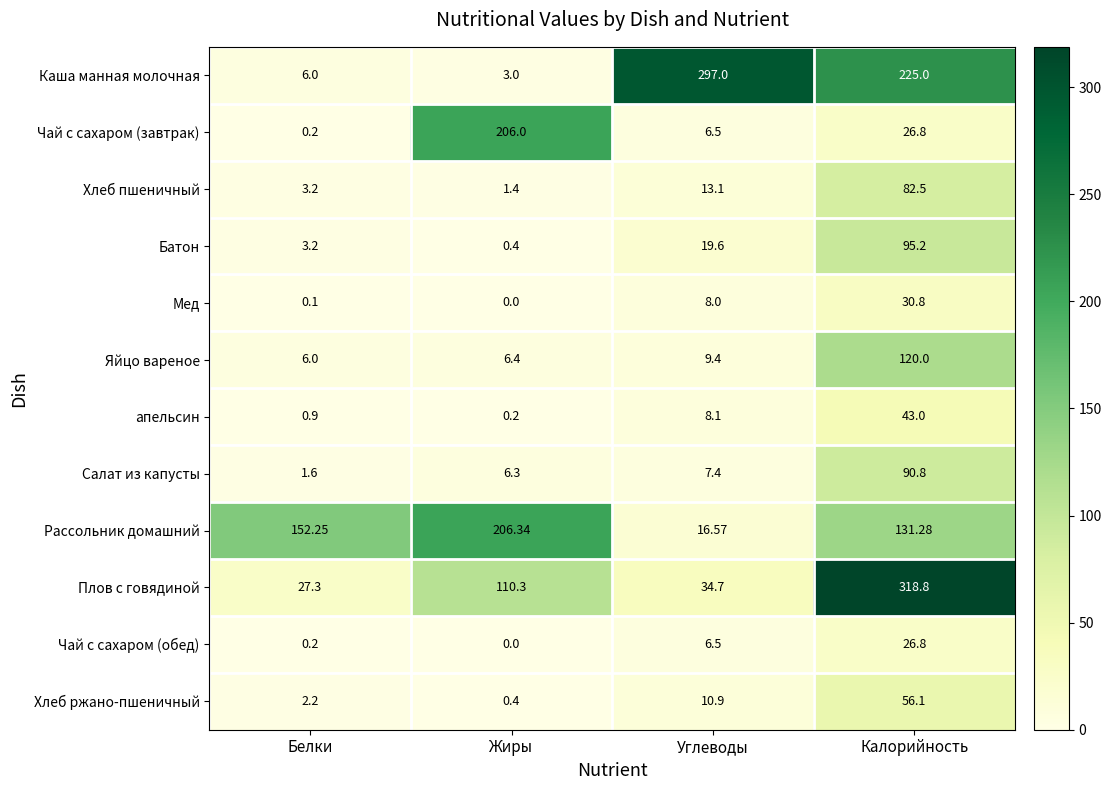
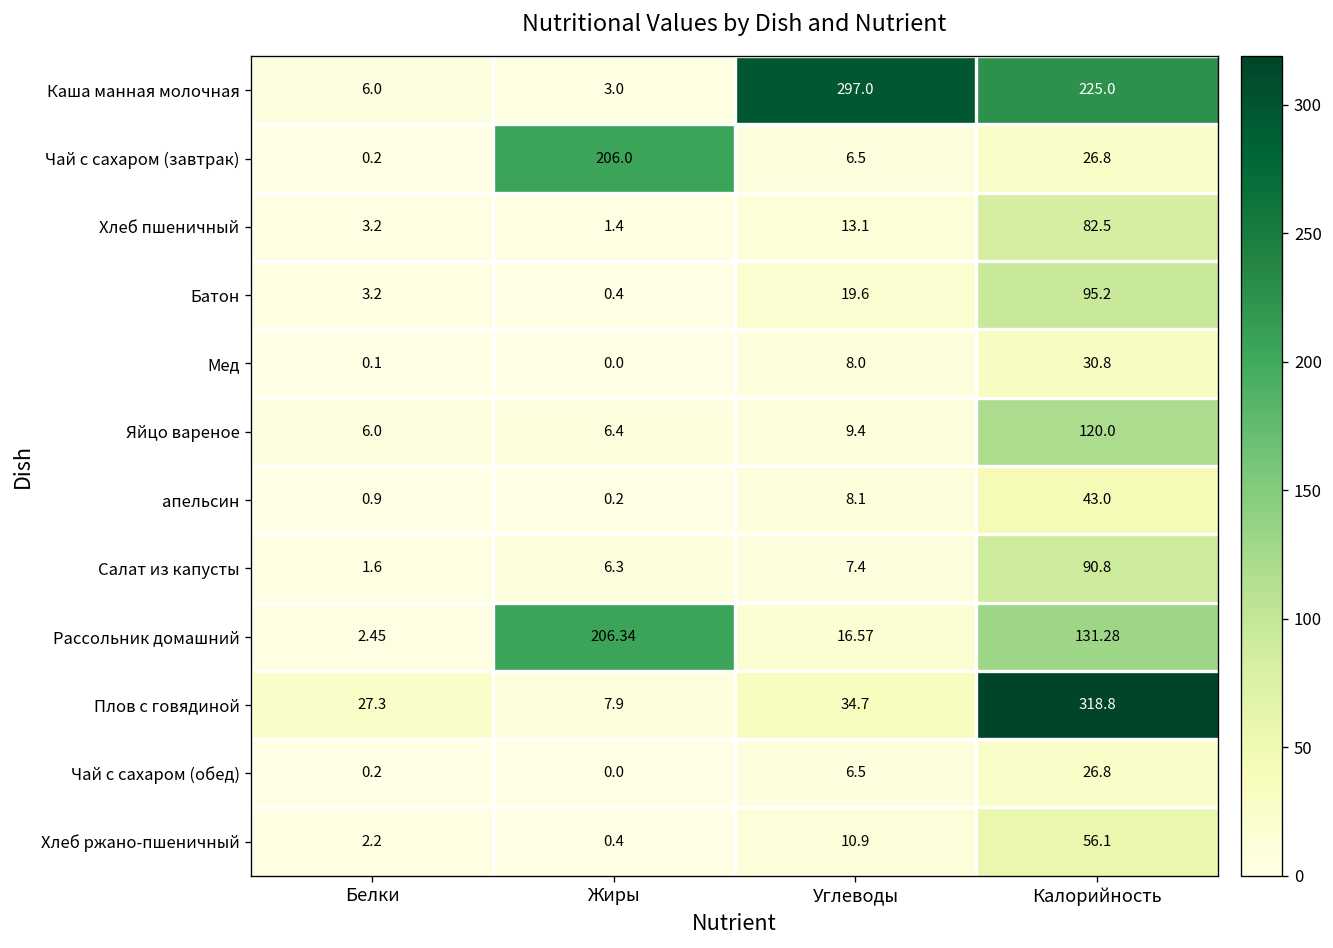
  {
    "Каша манная молочная": {
      "Белки": 6.0,
      "Жиры": 3.0,
      "Углеводы": 297.0,
      "Калорийность": 225.0
    },
    "Чай с сахаром (завтрак)": {
      "Белки": 0.2,
      "Жиры": 206.0,
      "Углеводы": 6.5,
      "Калорийность": 26.8
    },
    "Хлеб пшеничный": {
      "Белки": 3.2,
      "Жиры": 1.4,
      "Углеводы": 13.1,
      "Калорийность": 82.5
    },
    "Батон": {
      "Белки": 3.2,
      "Жиры": 0.4,
      "Углеводы": 19.6,
      "Калорийность": 95.2
    },
    "Мед": {
      "Белки": 0.1,
      "Жиры": 0.0,
      "Углеводы": 8.0,
      "Калорийность": 30.8
    },
    "Яйцо вареное": {
      "Белки": 6.0,
      "Жиры": 6.4,
      "Углеводы": 9.4,
      "Калорийность": 120.0
    },
    "апельсин": {
      "Белки": 0.9,
      "Жиры": 0.2,
      "Углеводы": 8.1,
      "Калорийность": 43.0
    },
    "Салат из капусты": {
      "Белки": 1.6,
      "Жиры": 6.3,
      "Углеводы": 7.4,
      "Калорийность": 90.8
    },
    "Рассольник домашний": {
-     "Белки": 152.25,
+     "Белки": 2.45,
      "Жиры": 206.34,
      "Углеводы": 16.57,
      "Калорийность": 131.28
    },
    "Плов с говядиной": {
      "Белки": 27.3,
-     "Жиры": 110.3,
+     "Жиры": 7.9,
      "Углеводы": 34.7,
      "Калорийность": 318.8
    },
    "Чай с сахаром (обед)": {
      "Белки": 0.2,
      "Жиры": 0.0,
      "Углеводы": 6.5,
      "Калорийность": 26.8
    },
    "Хлеб ржано-пшеничный": {
      "Белки": 2.2,
      "Жиры": 0.4,
      "Углеводы": 10.9,
      "Калорийность": 56.1
    }
  }
